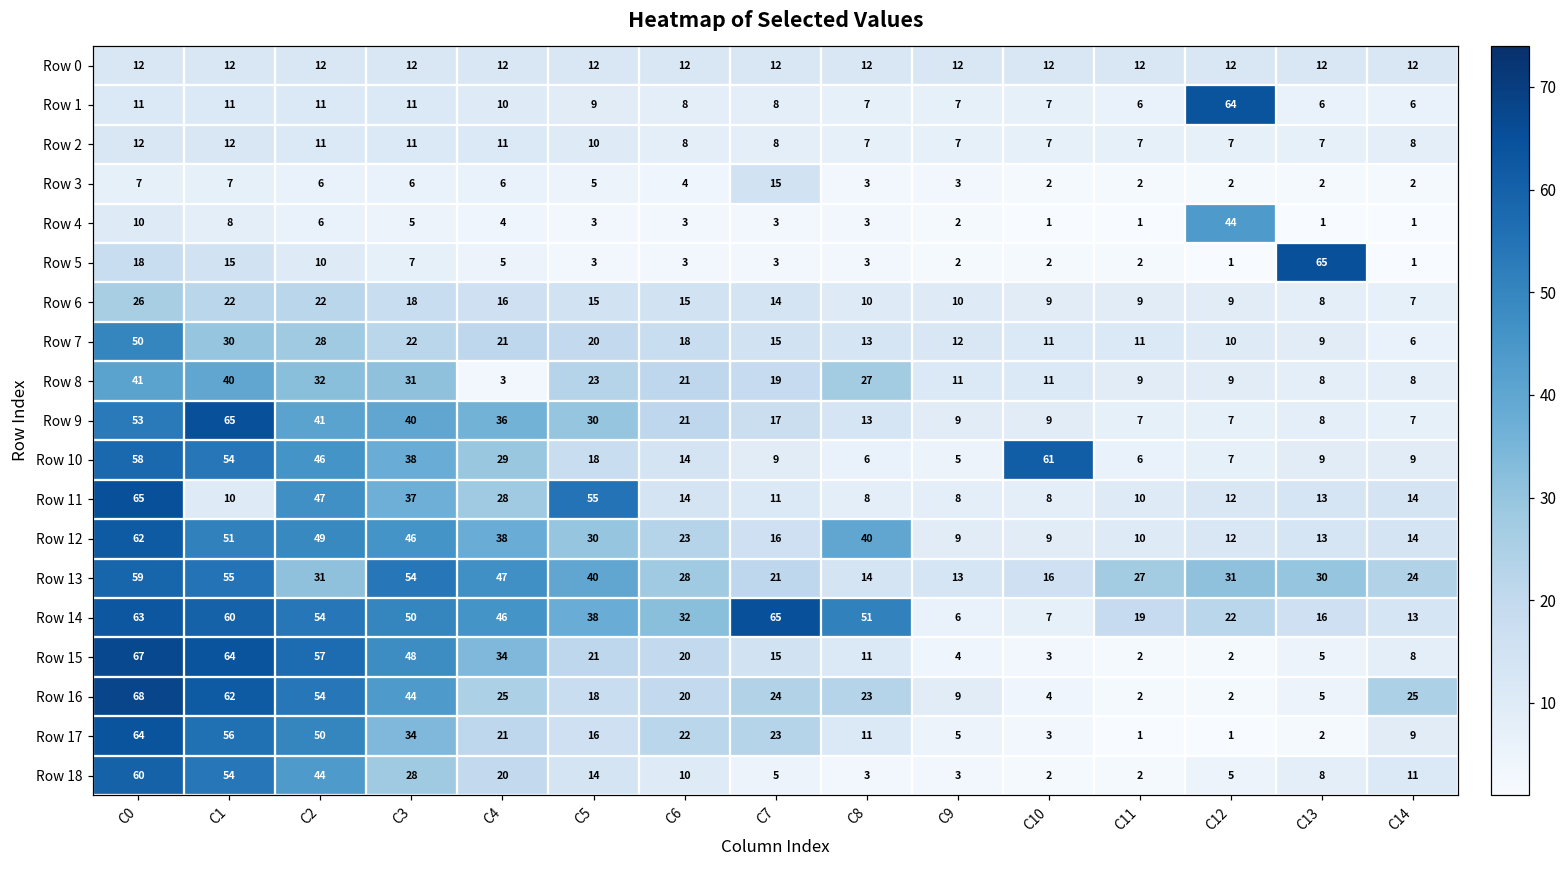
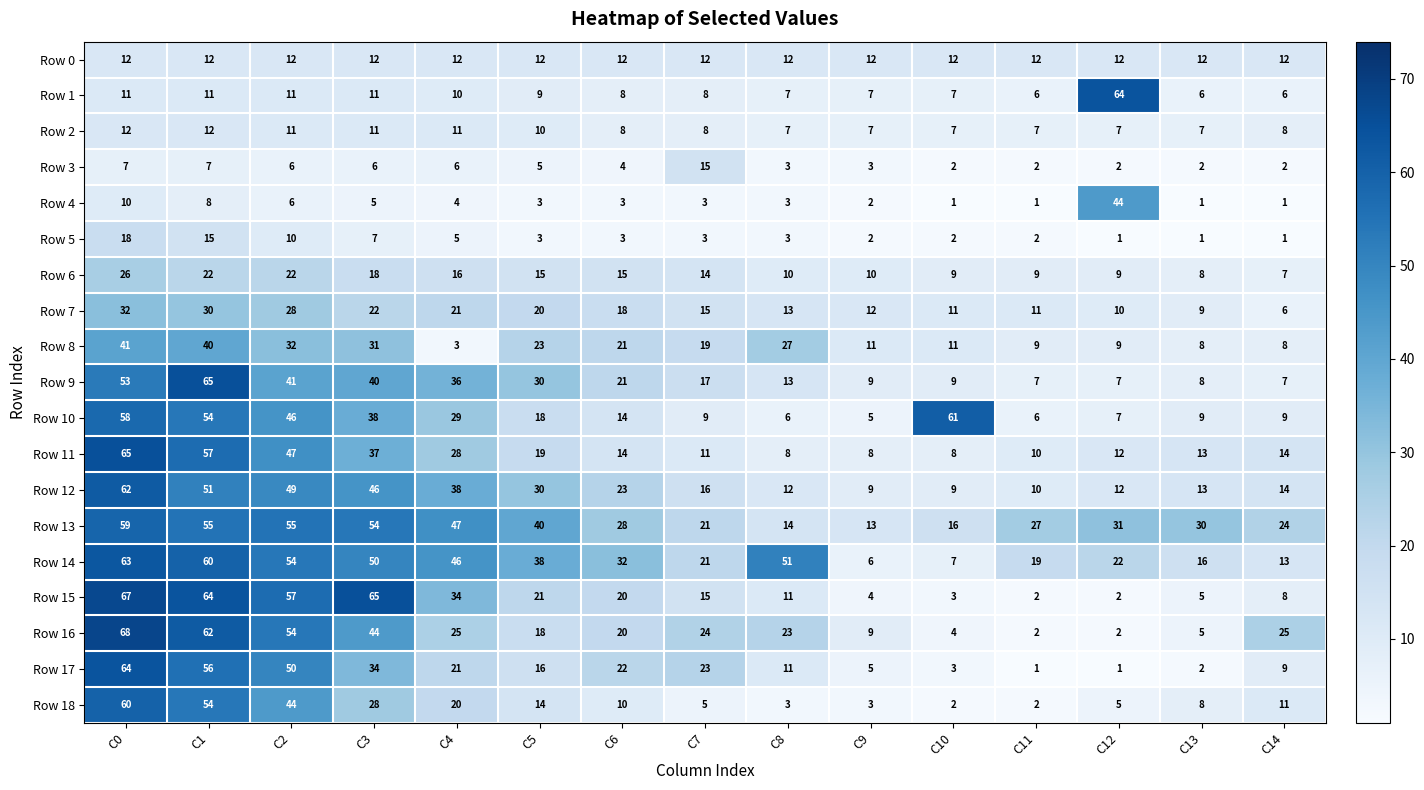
  {
    "Row 5": {
      "C0": 18,
      "C1": 15,
      "C2": 10,
      "C3": 7,
      "C4": 5,
      "C5": 3,
      "C6": 3,
      "C7": 3,
      "C8": 3,
      "C9": 2,
      "C10": 2,
      "C11": 2,
      "C12": 1,
-     "C13": 65,
+     "C13": 1,
      "C14": 1
    },
    "Row 7": {
-     "C0": 50,
+     "C0": 32,
      "C1": 30,
      "C2": 28,
      "C3": 22,
      "C4": 21,
      "C5": 20,
      "C6": 18,
      "C7": 15,
      "C8": 13,
      "C9": 12,
      "C10": 11,
      "C11": 11,
      "C12": 10,
      "C13": 9,
      "C14": 6
    },
    "Row 11": {
      "C0": 65,
-     "C1": 10,
+     "C1": 57,
      "C2": 47,
      "C3": 37,
      "C4": 28,
-     "C5": 55,
+     "C5": 19,
      "C6": 14,
      "C7": 11,
      "C8": 8,
      "C9": 8,
      "C10": 8,
      "C11": 10,
      "C12": 12,
      "C13": 13,
      "C14": 14
    },
    "Row 12": {
      "C0": 62,
      "C1": 51,
      "C2": 49,
      "C3": 46,
      "C4": 38,
      "C5": 30,
      "C6": 23,
      "C7": 16,
-     "C8": 40,
+     "C8": 12,
      "C9": 9,
      "C10": 9,
      "C11": 10,
      "C12": 12,
      "C13": 13,
      "C14": 14
    },
    "Row 13": {
      "C0": 59,
      "C1": 55,
-     "C2": 31,
+     "C2": 55,
      "C3": 54,
      "C4": 47,
      "C5": 40,
      "C6": 28,
      "C7": 21,
      "C8": 14,
      "C9": 13,
      "C10": 16,
      "C11": 27,
      "C12": 31,
      "C13": 30,
      "C14": 24
    },
    "Row 14": {
      "C0": 63,
      "C1": 60,
      "C2": 54,
      "C3": 50,
      "C4": 46,
      "C5": 38,
      "C6": 32,
-     "C7": 65,
+     "C7": 21,
      "C8": 51,
      "C9": 6,
      "C10": 7,
      "C11": 19,
      "C12": 22,
      "C13": 16,
      "C14": 13
    },
    "Row 15": {
      "C0": 67,
      "C1": 64,
      "C2": 57,
-     "C3": 48,
+     "C3": 65,
      "C4": 34,
      "C5": 21,
      "C6": 20,
      "C7": 15,
      "C8": 11,
      "C9": 4,
      "C10": 3,
      "C11": 2,
      "C12": 2,
      "C13": 5,
      "C14": 8
    }
  }
